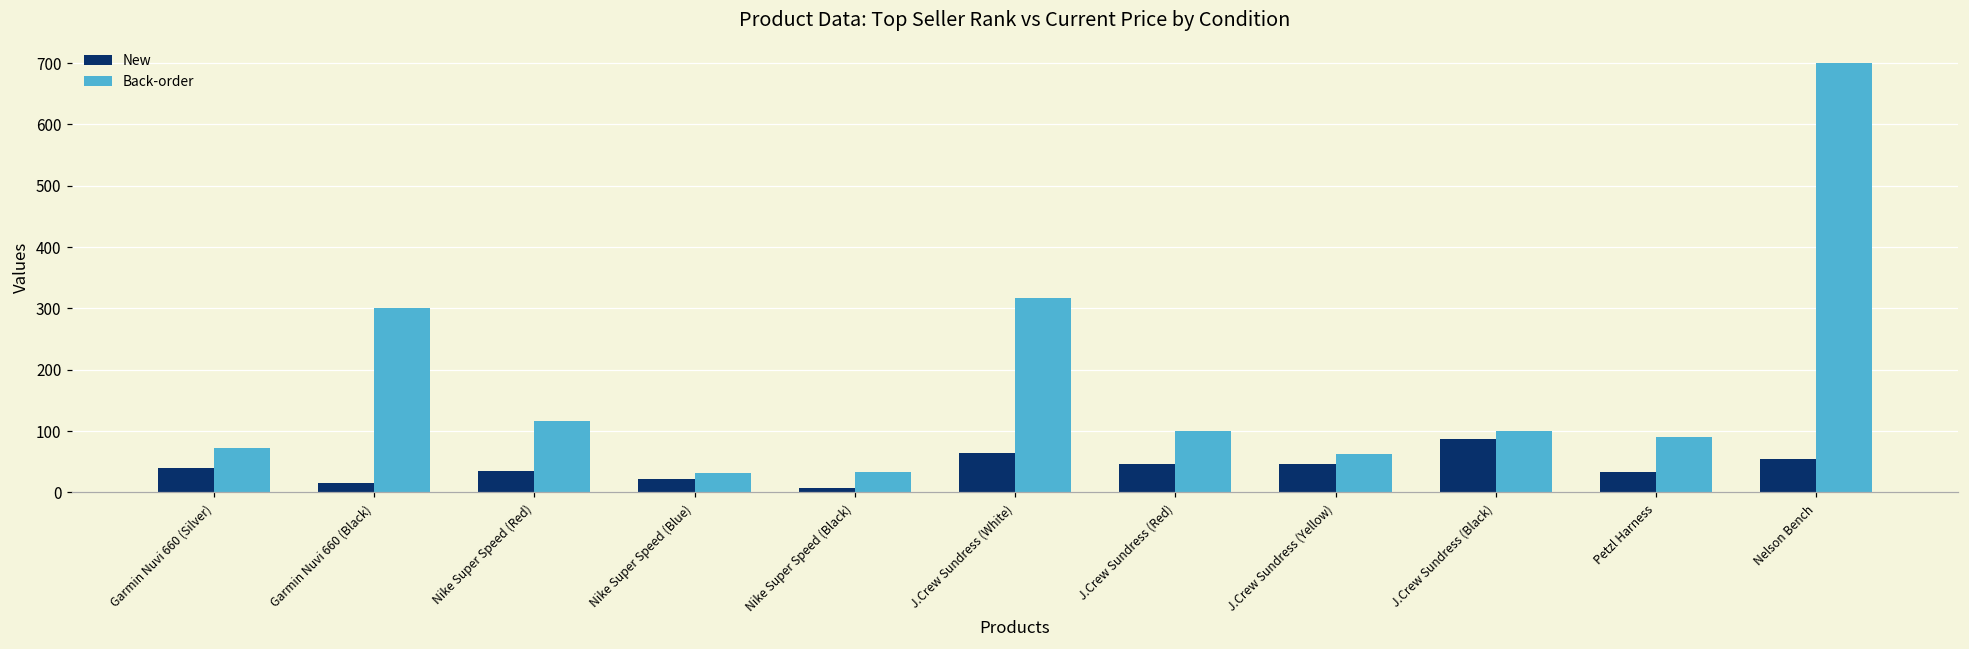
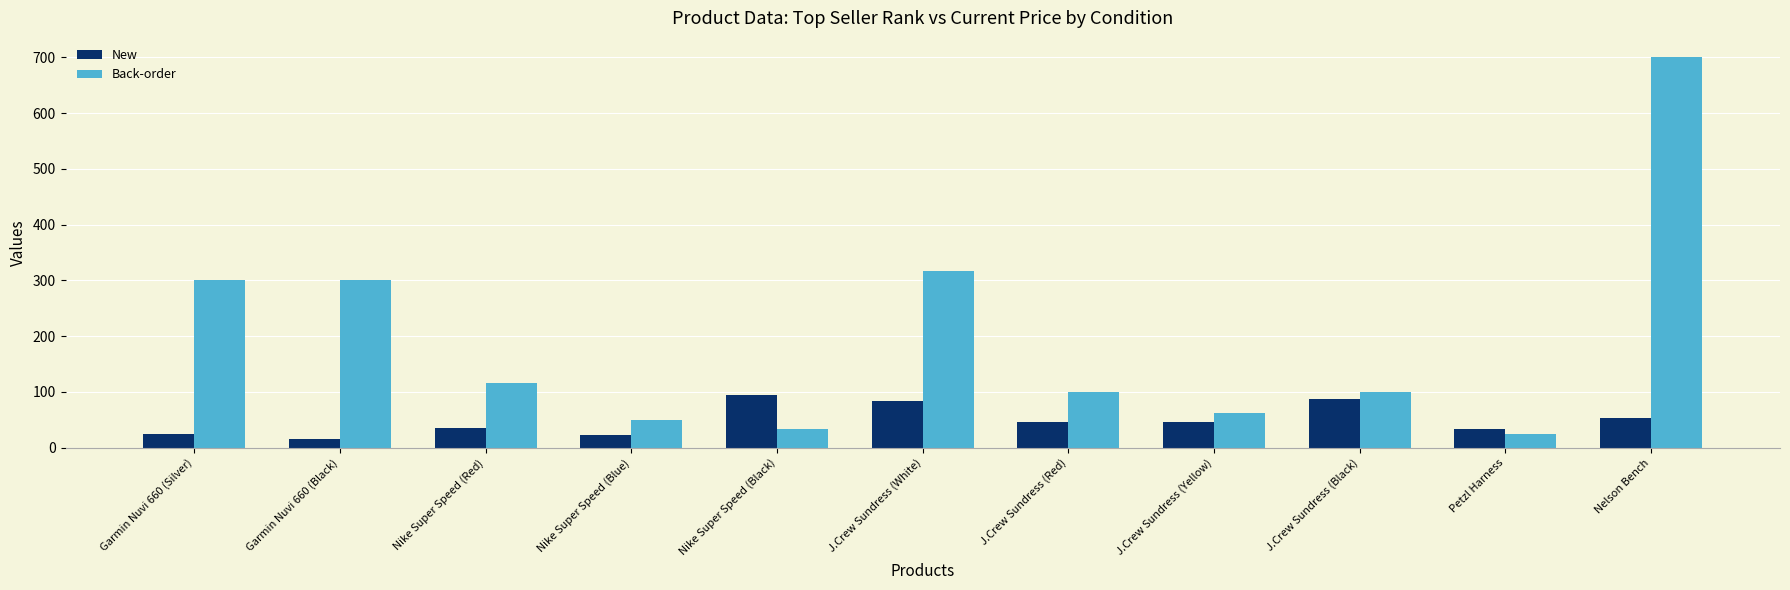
  {
    "New": {
-     "Garmin Nuvi 660 (Silver)": 40,
+     "Garmin Nuvi 660 (Silver)": 30,
      "Garmin Nuvi 660 (Black)": 20,
      "Nike Super Speed (Red)": 40,
      "Nike Super Speed (Blue)": 20,
-     "Nike Super Speed (Black)": 10,
-     "J.Crew Sundress (White)": 70,
+     "Nike Super Speed (Black)": 100,
+     "J.Crew Sundress (White)": 80,
      "J.Crew Sundress (Red)": 50,
      "J.Crew Sundress (Yellow)": 50,
      "J.Crew Sundress (Black)": 90,
      "Petzl Harness": 30,
      "Nelson Bench": 50
    },
    "Back-order": {
-     "Garmin Nuvi 660 (Silver)": 70,
+     "Garmin Nuvi 660 (Silver)": 300,
      "Garmin Nuvi 660 (Black)": 300,
      "Nike Super Speed (Red)": 120,
-     "Nike Super Speed (Blue)": 30,
+     "Nike Super Speed (Blue)": 50,
      "Nike Super Speed (Black)": 30,
      "J.Crew Sundress (White)": 320,
      "J.Crew Sundress (Red)": 100,
      "J.Crew Sundress (Yellow)": 60,
      "J.Crew Sundress (Black)": 100,
-     "Petzl Harness": 90,
+     "Petzl Harness": 20,
      "Nelson Bench": 700
    }
  }
